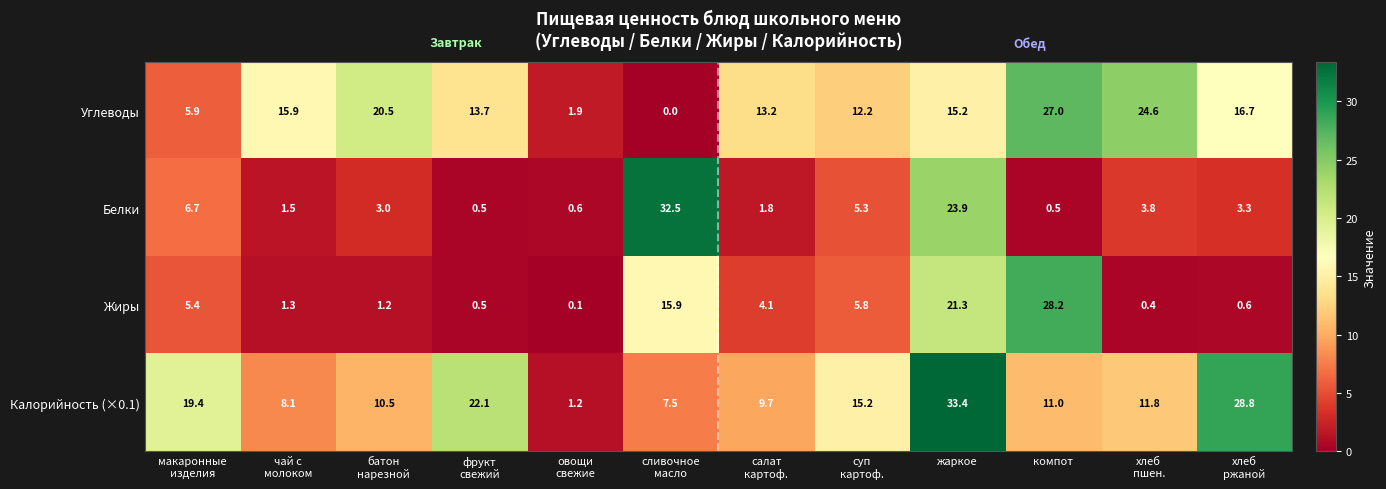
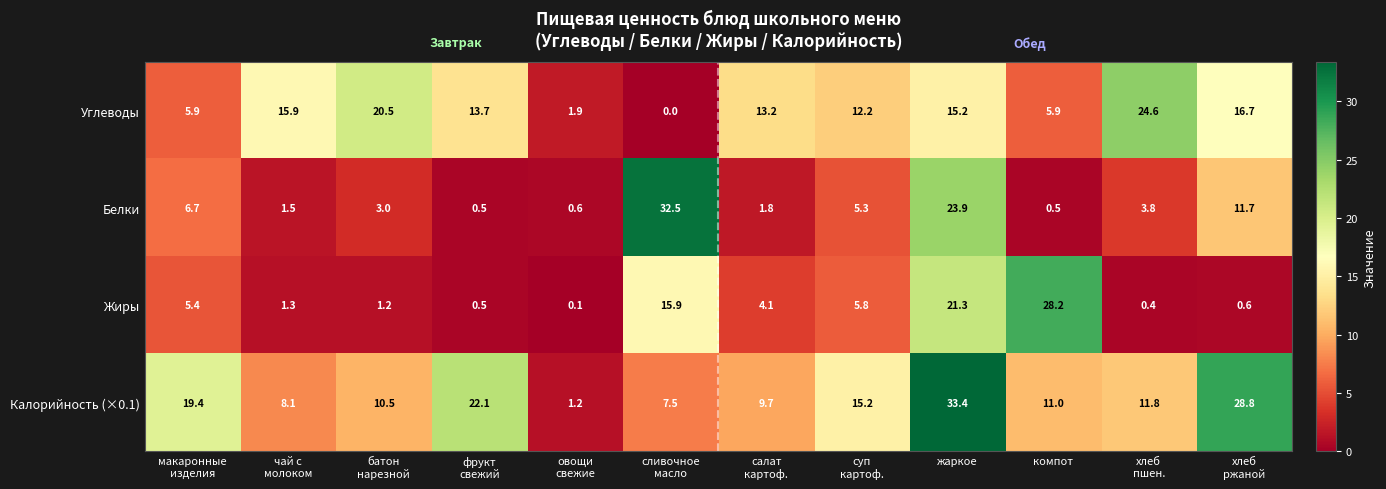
  {
    "Углеводы": {
      "макаронные изделия": 5.9,
      "чай с молоком": 15.9,
      "батон нарезной": 20.5,
      "фрукт свежий": 13.7,
      "овощи свежие": 1.9,
      "сливочное масло": 0.0,
      "салат картоф.": 13.2,
      "суп картоф.": 12.2,
      "жаркое": 15.2,
-     "компот": 27.0,
+     "компот": 5.9,
      "хлеб пшен.": 24.6,
      "хлеб ржаной": 16.7
    },
    "Белки": {
      "макаронные изделия": 6.7,
      "чай с молоком": 1.5,
      "батон нарезной": 3.0,
      "фрукт свежий": 0.5,
      "овощи свежие": 0.6,
      "сливочное масло": 32.5,
      "салат картоф.": 1.8,
      "суп картоф.": 5.3,
      "жаркое": 23.9,
      "компот": 0.5,
      "хлеб пшен.": 3.8,
-     "хлеб ржаной": 3.3
+     "хлеб ржаной": 11.7
    },
    "Жиры": {
      "макаронные изделия": 5.4,
      "чай с молоком": 1.3,
      "батон нарезной": 1.2,
      "фрукт свежий": 0.5,
      "овощи свежие": 0.1,
      "сливочное масло": 15.9,
      "салат картоф.": 4.1,
      "суп картоф.": 5.8,
      "жаркое": 21.3,
      "компот": 28.2,
      "хлеб пшен.": 0.4,
      "хлеб ржаной": 0.6
    },
    "Калорийность (×0.1)": {
      "макаронные изделия": 19.4,
      "чай с молоком": 8.1,
      "батон нарезной": 10.5,
      "фрукт свежий": 22.1,
      "овощи свежие": 1.2,
      "сливочное масло": 7.5,
      "салат картоф.": 9.7,
      "суп картоф.": 15.2,
      "жаркое": 33.4,
      "компот": 11.0,
      "хлеб пшен.": 11.8,
      "хлеб ржаной": 28.8
    }
  }
